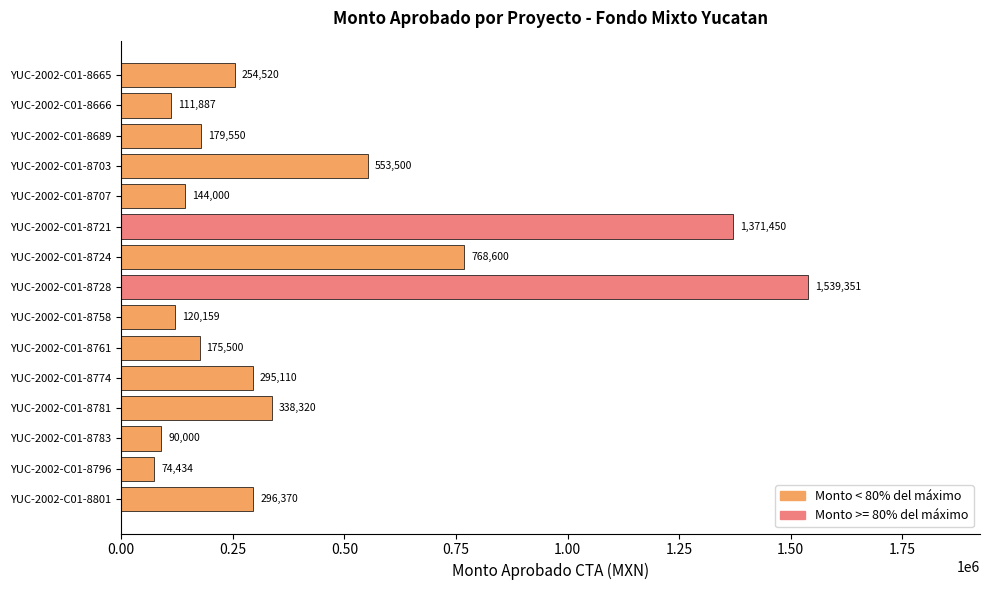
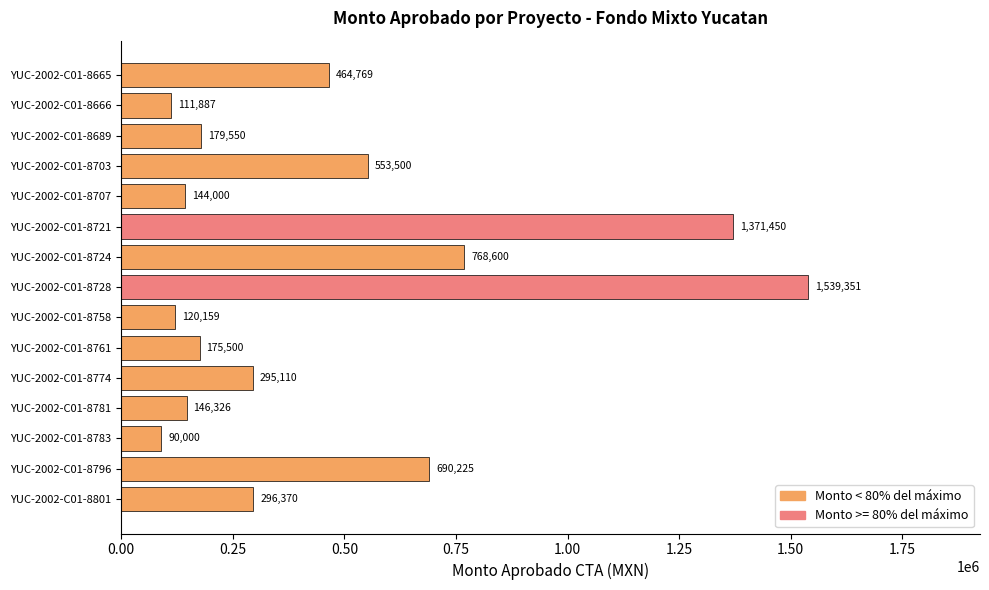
  {
-   "YUC-2002-C01-8665": "254,520",
+   "YUC-2002-C01-8665": "464,769",
    "YUC-2002-C01-8666": "111,887",
    "YUC-2002-C01-8689": "179,550",
    "YUC-2002-C01-8703": "553,500",
    "YUC-2002-C01-8707": "144,000",
    "YUC-2002-C01-8721": "1,371,450",
    "YUC-2002-C01-8724": "768,600",
    "YUC-2002-C01-8728": "1,539,351",
    "YUC-2002-C01-8758": "120,159",
    "YUC-2002-C01-8761": "175,500",
    "YUC-2002-C01-8774": "295,110",
-   "YUC-2002-C01-8781": "338,320",
+   "YUC-2002-C01-8781": "146,326",
    "YUC-2002-C01-8783": "90,000",
-   "YUC-2002-C01-8796": "74,434",
+   "YUC-2002-C01-8796": "690,225",
    "YUC-2002-C01-8801": "296,370"
  }
